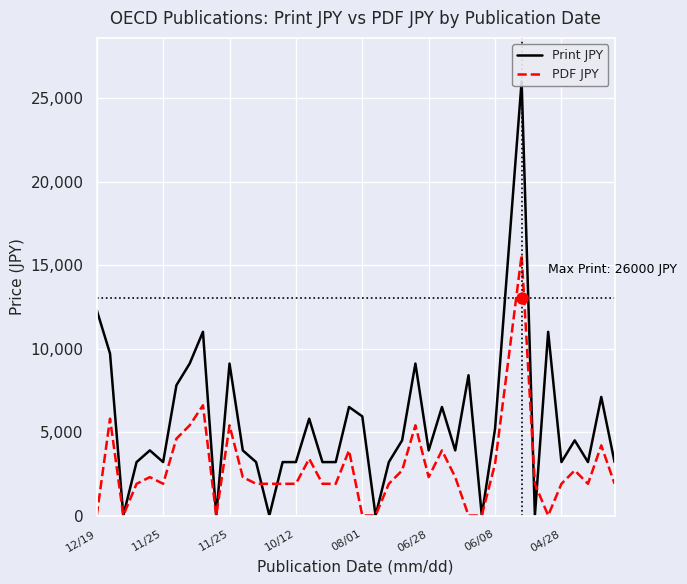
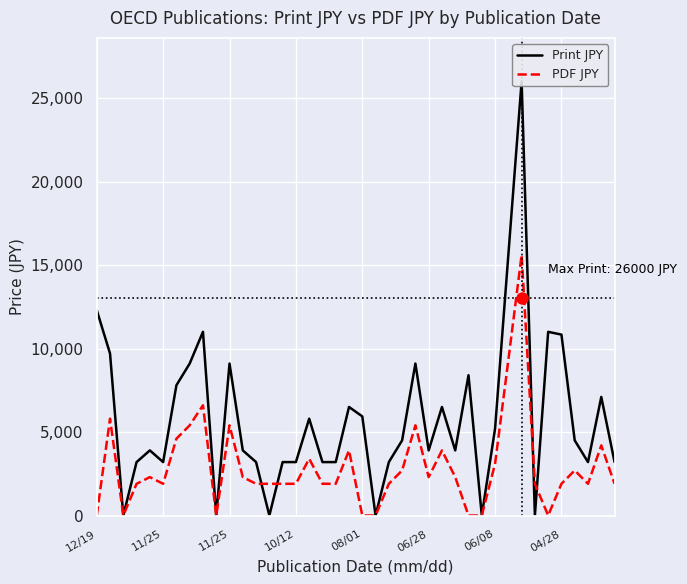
  {
    "Print JPY": {
      "08/01": "5,900",
      "06/08": "5,200",
-     "04/28": "3,200"
+     "04/28": "10,800"
    }
  }
